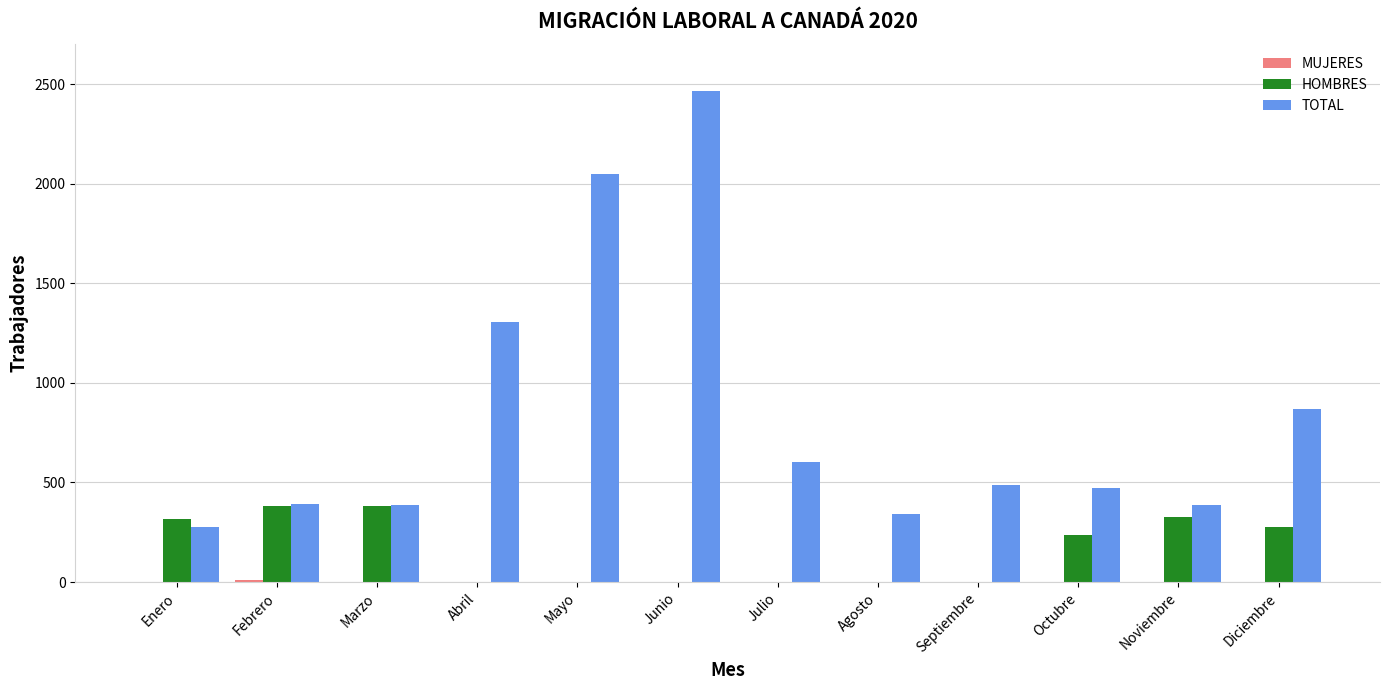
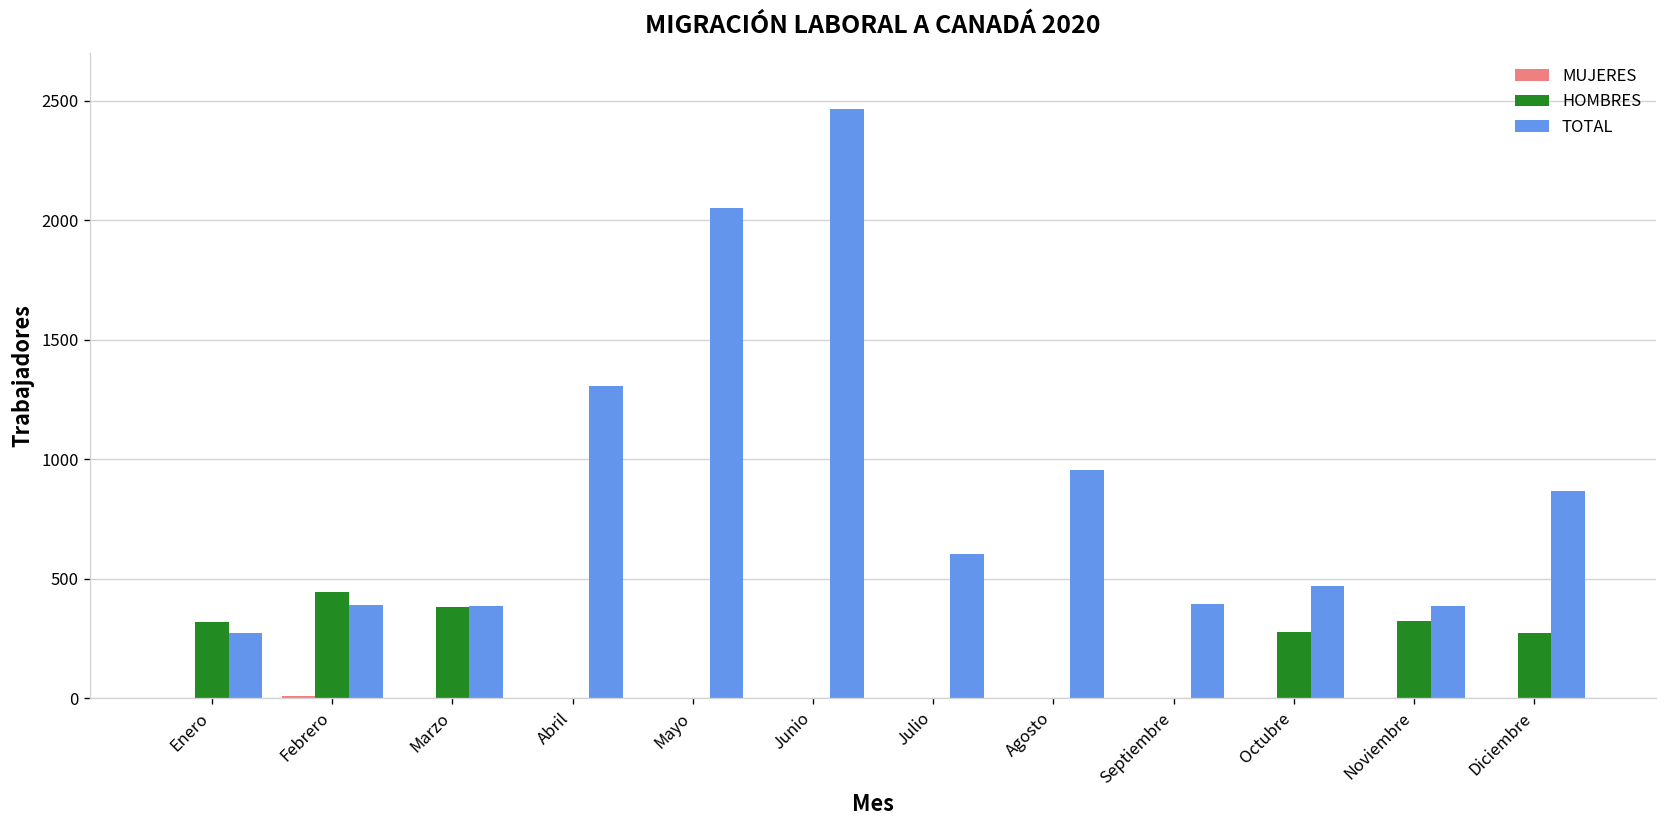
  {
    "MUJERES": {
      "Enero": 0,
      "Abril": 0,
      "Mayo": 0,
      "Junio": 0,
      "Julio": 0,
      "Agosto": 0,
      "Septiembre": 0,
      "Diciembre": 0
    },
    "HOMBRES": {
      "Enero": 320,
-     "Febrero": 380,
+     "Febrero": 450,
      "Marzo": 380,
      "Abril": 0,
      "Mayo": 0,
      "Junio": 0,
      "Julio": 0,
      "Agosto": 0,
      "Septiembre": 0,
-     "Octubre": 240,
+     "Octubre": 280,
      "Noviembre": 330,
      "Diciembre": 270
    },
    "TOTAL": {
      "Enero": 280,
      "Febrero": 390,
      "Marzo": 390,
      "Abril": 1310,
      "Mayo": 2050,
      "Junio": 2470,
      "Julio": 600,
-     "Agosto": 340,
-     "Septiembre": 490,
+     "Agosto": 950,
+     "Septiembre": 400,
      "Octubre": 470,
      "Noviembre": 390,
      "Diciembre": 870
    }
  }
